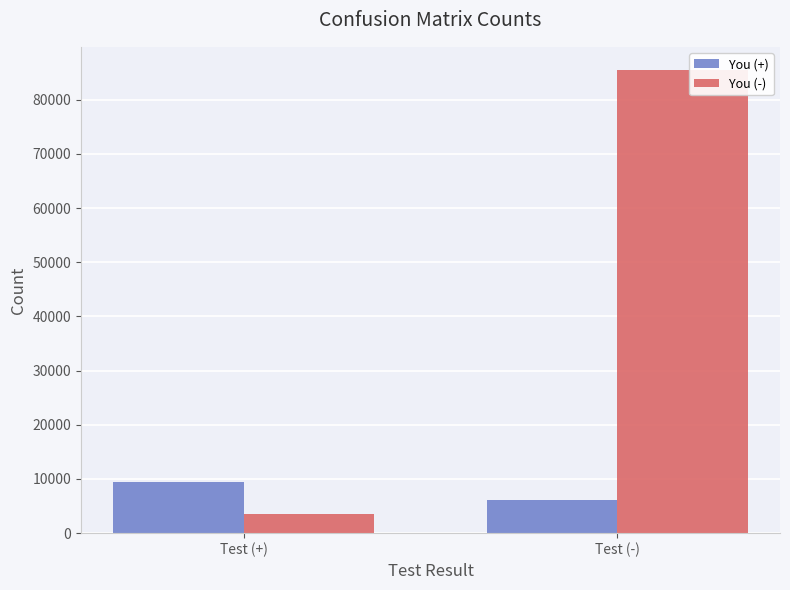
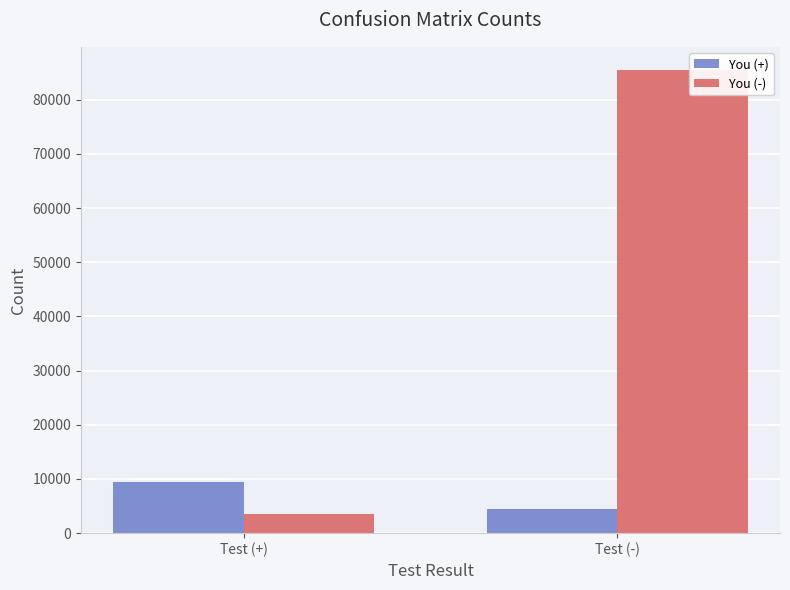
  {
    "You (+)": {
      "Test (+)": 10000,
-     "Test (-)": 6000
+     "Test (-)": 5000
    },
    "You (-)": {
      "Test (+)": 3000,
      "Test (-)": 86000
    }
  }
